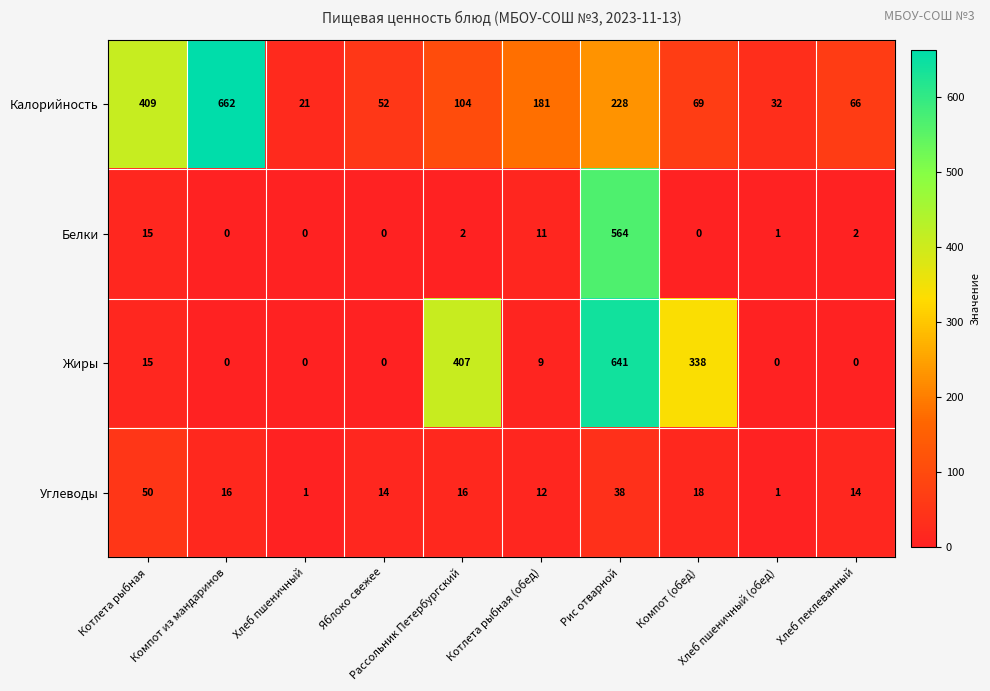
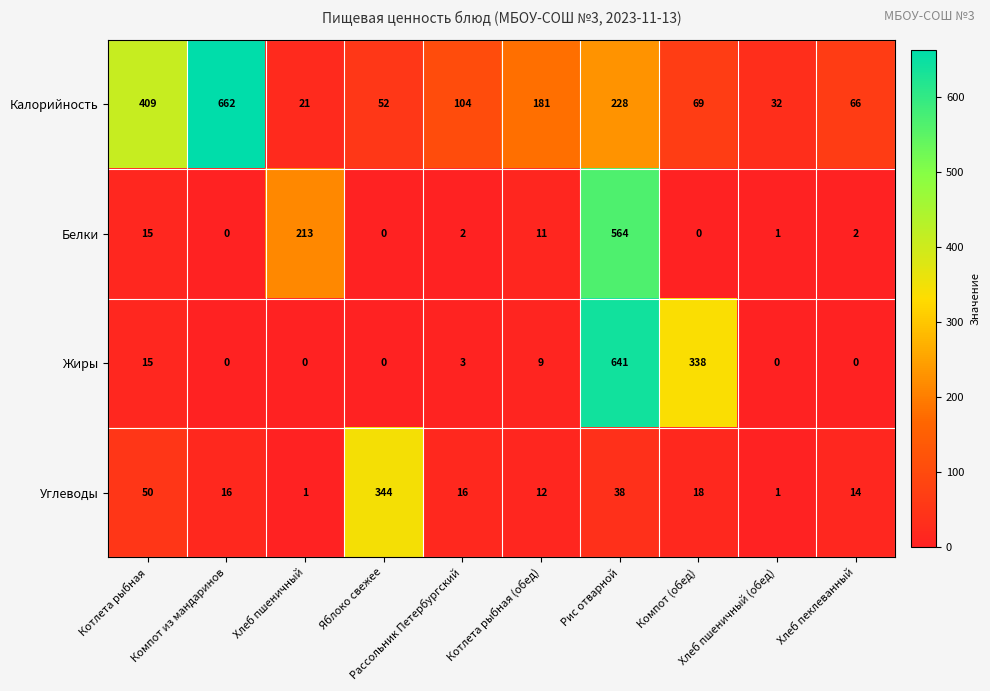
  {
    "Калорийность": {
      "Котлета рыбная": 409,
      "Компот из мандаринов": 662,
      "Хлеб пшеничный": 21,
      "Яблоко свежее": 52,
      "Рассольник Петербургский": 104,
      "Котлета рыбная (обед)": 181,
      "Рис отварной": 228,
      "Компот (обед)": 69,
      "Хлеб пшеничный (обед)": 32,
      "Хлеб пеклеванный": 66
    },
    "Белки": {
      "Котлета рыбная": 15,
      "Компот из мандаринов": 0,
-     "Хлеб пшеничный": 0,
+     "Хлеб пшеничный": 213,
      "Яблоко свежее": 0,
      "Рассольник Петербургский": 2,
      "Котлета рыбная (обед)": 11,
      "Рис отварной": 564,
      "Компот (обед)": 0,
      "Хлеб пшеничный (обед)": 1,
      "Хлеб пеклеванный": 2
    },
    "Жиры": {
      "Котлета рыбная": 15,
      "Компот из мандаринов": 0,
      "Хлеб пшеничный": 0,
      "Яблоко свежее": 0,
-     "Рассольник Петербургский": 407,
+     "Рассольник Петербургский": 3,
      "Котлета рыбная (обед)": 9,
      "Рис отварной": 641,
      "Компот (обед)": 338,
      "Хлеб пшеничный (обед)": 0,
      "Хлеб пеклеванный": 0
    },
    "Углеводы": {
      "Котлета рыбная": 50,
      "Компот из мандаринов": 16,
      "Хлеб пшеничный": 1,
-     "Яблоко свежее": 14,
+     "Яблоко свежее": 344,
      "Рассольник Петербургский": 16,
      "Котлета рыбная (обед)": 12,
      "Рис отварной": 38,
      "Компот (обед)": 18,
      "Хлеб пшеничный (обед)": 1,
      "Хлеб пеклеванный": 14
    }
  }
